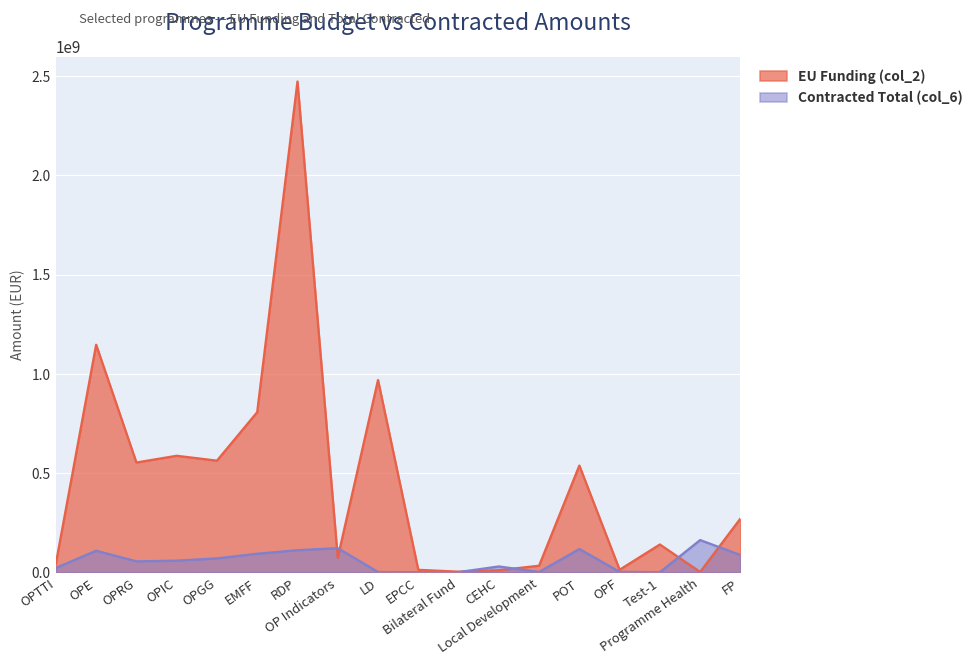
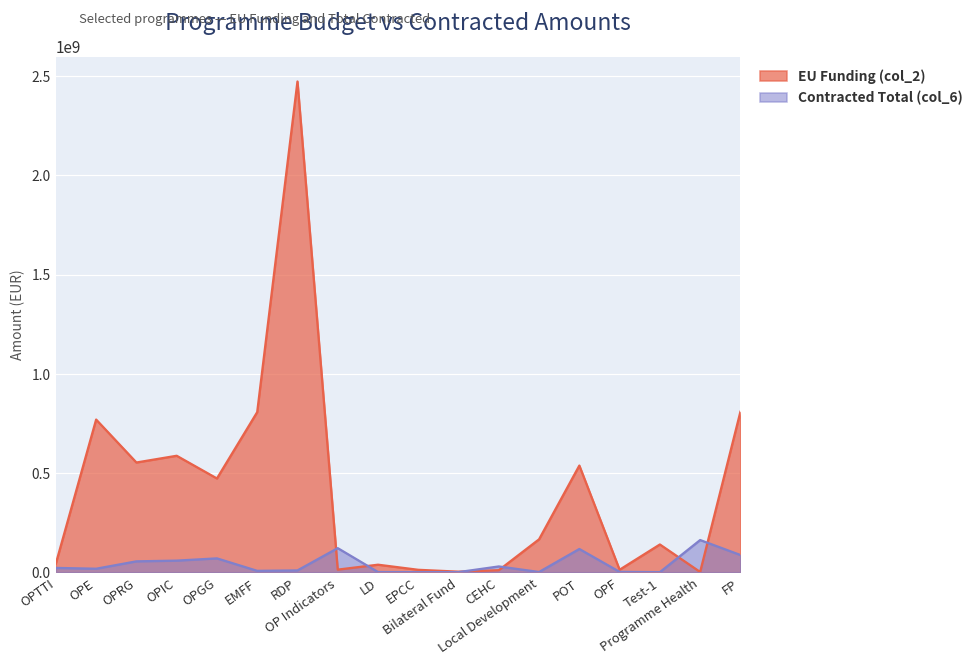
  {
    "EU Funding (col_2)": {
      "OPTTI": 40000000,
-     "OPE": 1150000000,
+     "OPE": 770000000,
      "OPRG": 550000000,
      "OPIC": 590000000,
-     "OPGG": 560000000,
+     "OPGG": 470000000,
      "EMFF": 810000000,
      "RDP": 2470000000,
-     "OP Indicators": 70000000,
-     "LD": 970000000,
+     "OP Indicators": 10000000,
+     "LD": 40000000,
      "CEHC": 10000000,
-     "Local Development": 30000000,
+     "Local Development": 170000000,
      "POT": 540000000,
      "Test-1": 140000000,
      "Programme Health": 0,
-     "FP": 270000000
+     "FP": 810000000
    },
    "Contracted Total (col_6)": {
      "OPTTI": 20000000,
-     "OPE": 110000000,
+     "OPE": 20000000,
      "OPRG": 50000000,
      "OPIC": 60000000,
      "OPGG": 70000000,
-     "EMFF": 90000000,
-     "RDP": 110000000,
+     "EMFF": 10000000,
+     "RDP": 10000000,
      "OP Indicators": 120000000,
      "LD": 0,
      "CEHC": 30000000,
      "Local Development": 0,
      "POT": 120000000,
      "Test-1": 0,
      "Programme Health": 160000000,
      "FP": 90000000
    }
  }
